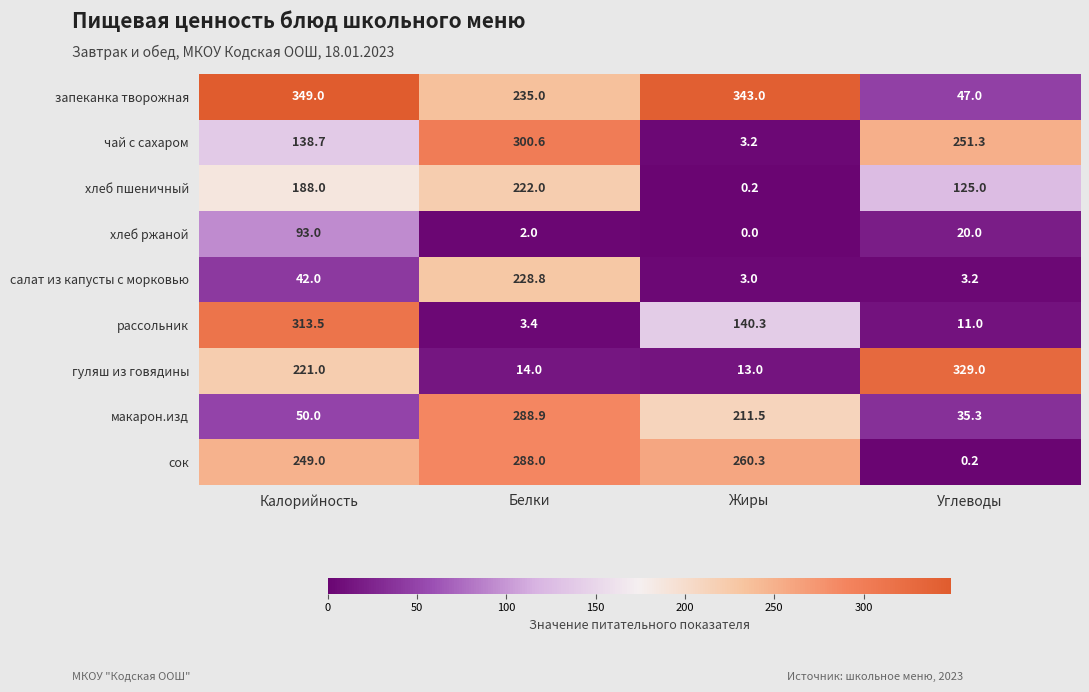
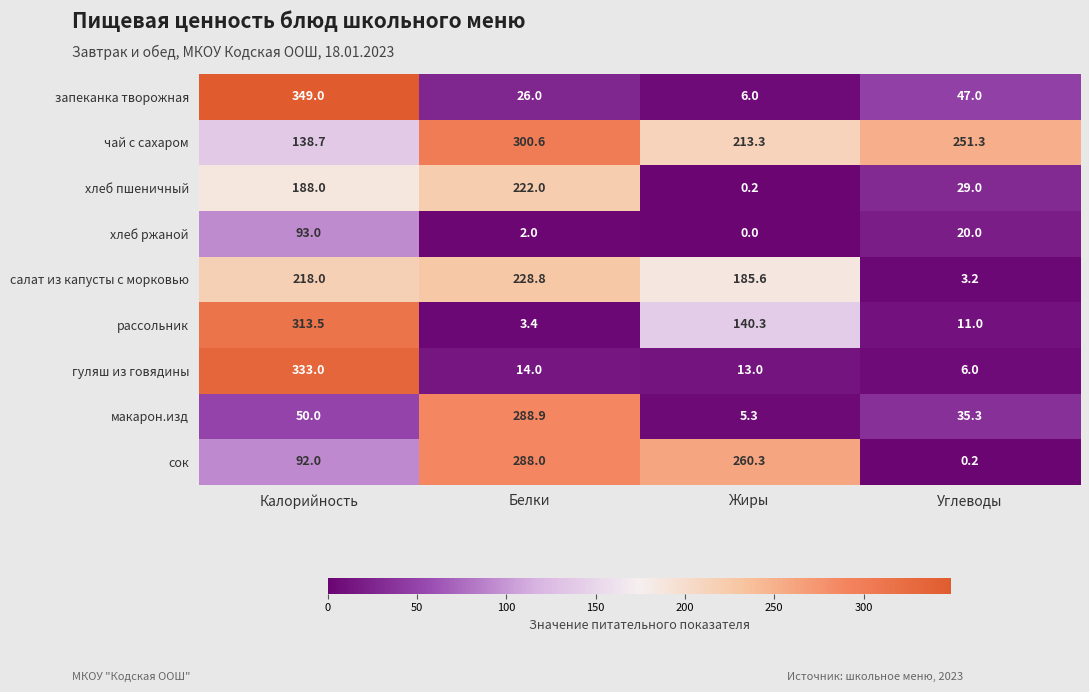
  {
    "запеканка творожная": {
      "Калорийность": 349.0,
-     "Белки": 235.0,
-     "Жиры": 343.0,
+     "Белки": 26.0,
+     "Жиры": 6.0,
      "Углеводы": 47.0
    },
    "чай с сахаром": {
      "Калорийность": 138.7,
      "Белки": 300.6,
-     "Жиры": 3.2,
+     "Жиры": 213.3,
      "Углеводы": 251.3
    },
    "хлеб пшеничный": {
      "Калорийность": 188.0,
      "Белки": 222.0,
      "Жиры": 0.2,
-     "Углеводы": 125.0
+     "Углеводы": 29.0
    },
    "хлеб ржаной": {
      "Калорийность": 93.0,
      "Белки": 2.0,
      "Жиры": 0.0,
      "Углеводы": 20.0
    },
    "салат из капусты с морковью": {
-     "Калорийность": 42.0,
+     "Калорийность": 218.0,
      "Белки": 228.8,
-     "Жиры": 3.0,
+     "Жиры": 185.6,
      "Углеводы": 3.2
    },
    "рассольник": {
      "Калорийность": 313.5,
      "Белки": 3.4,
      "Жиры": 140.3,
      "Углеводы": 11.0
    },
    "гуляш из говядины": {
-     "Калорийность": 221.0,
+     "Калорийность": 333.0,
      "Белки": 14.0,
      "Жиры": 13.0,
-     "Углеводы": 329.0
+     "Углеводы": 6.0
    },
    "макарон.изд": {
      "Калорийность": 50.0,
      "Белки": 288.9,
-     "Жиры": 211.5,
+     "Жиры": 5.3,
      "Углеводы": 35.3
    },
    "сок": {
-     "Калорийность": 249.0,
+     "Калорийность": 92.0,
      "Белки": 288.0,
      "Жиры": 260.3,
      "Углеводы": 0.2
    }
  }
